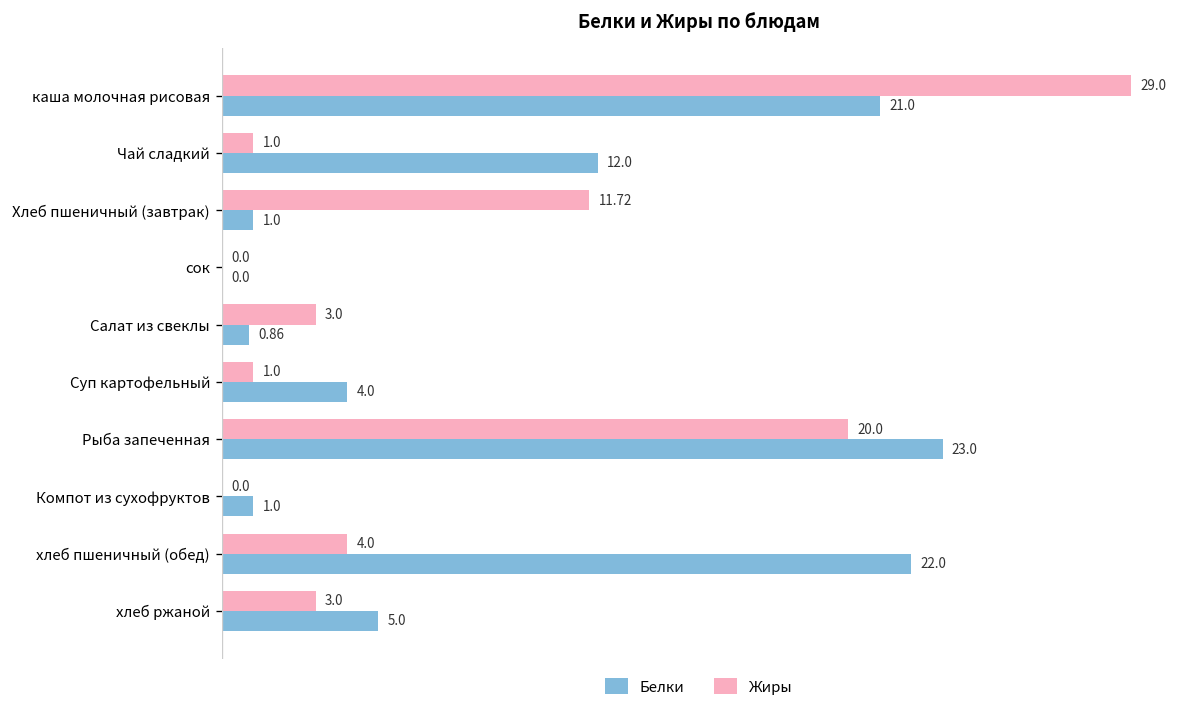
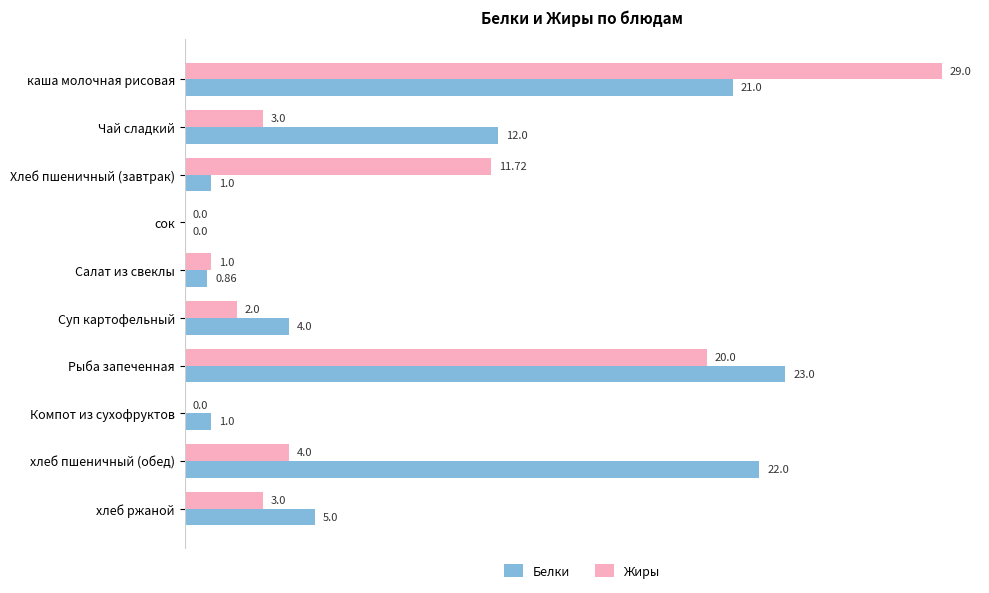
  {
    "Белки": {
      "каша молочная рисовая": 21.0,
      "Чай сладкий": 12.0,
      "Хлеб пшеничный (завтрак)": 1.0,
      "сок": 0.0,
      "Салат из свеклы": 0.86,
      "Суп картофельный": 4.0,
      "Рыба запеченная": 23.0,
      "Компот из сухофруктов": 1.0,
      "хлеб пшеничный (обед)": 22.0,
      "хлеб ржаной": 5.0
    },
    "Жиры": {
      "каша молочная рисовая": 29.0,
-     "Чай сладкий": 1.0,
+     "Чай сладкий": 3.0,
      "Хлеб пшеничный (завтрак)": 11.72,
      "сок": 0.0,
-     "Салат из свеклы": 3.0,
-     "Суп картофельный": 1.0,
+     "Салат из свеклы": 1.0,
+     "Суп картофельный": 2.0,
      "Рыба запеченная": 20.0,
      "Компот из сухофруктов": 0.0,
      "хлеб пшеничный (обед)": 4.0,
      "хлеб ржаной": 3.0
    }
  }
